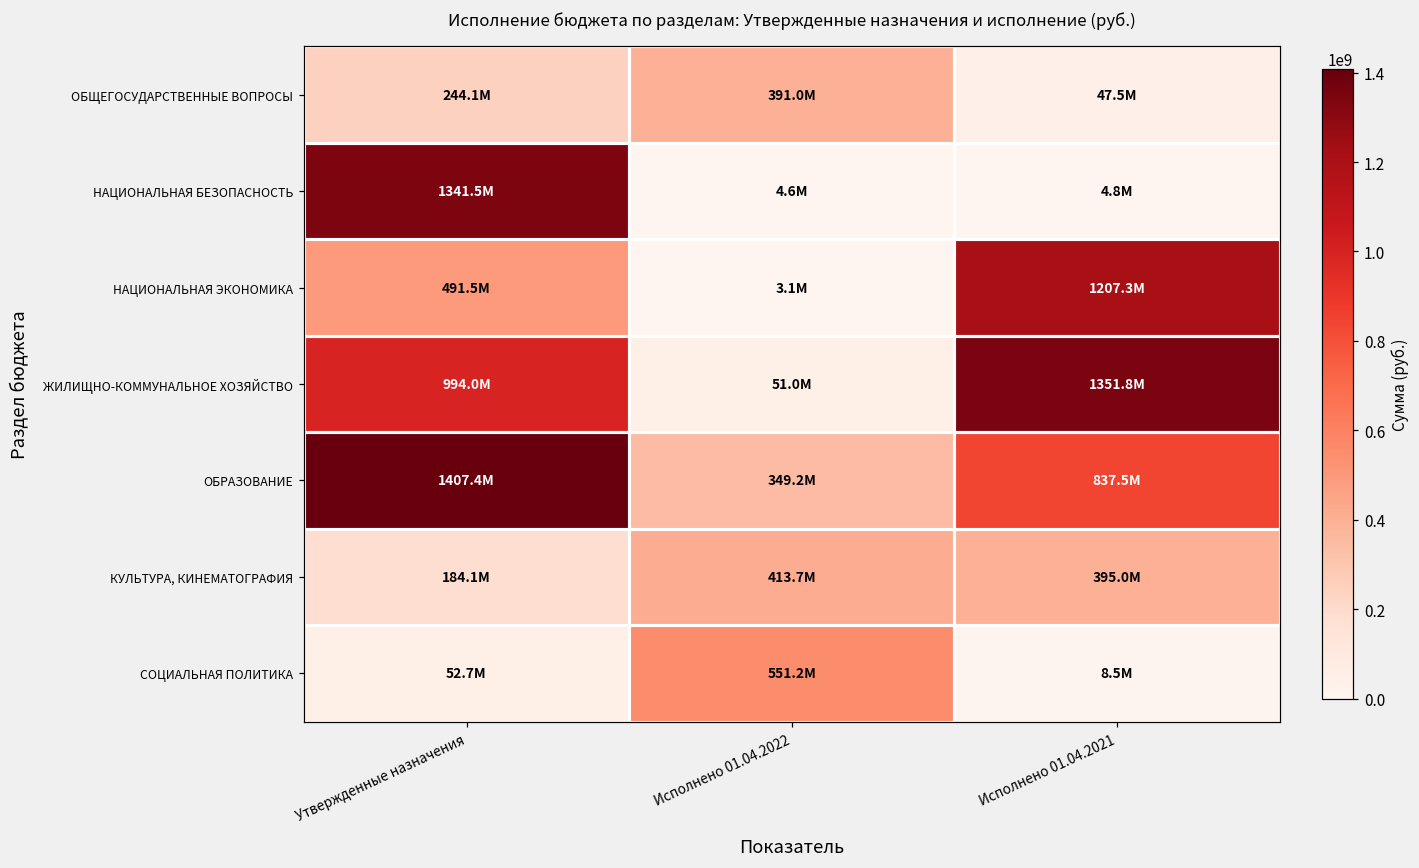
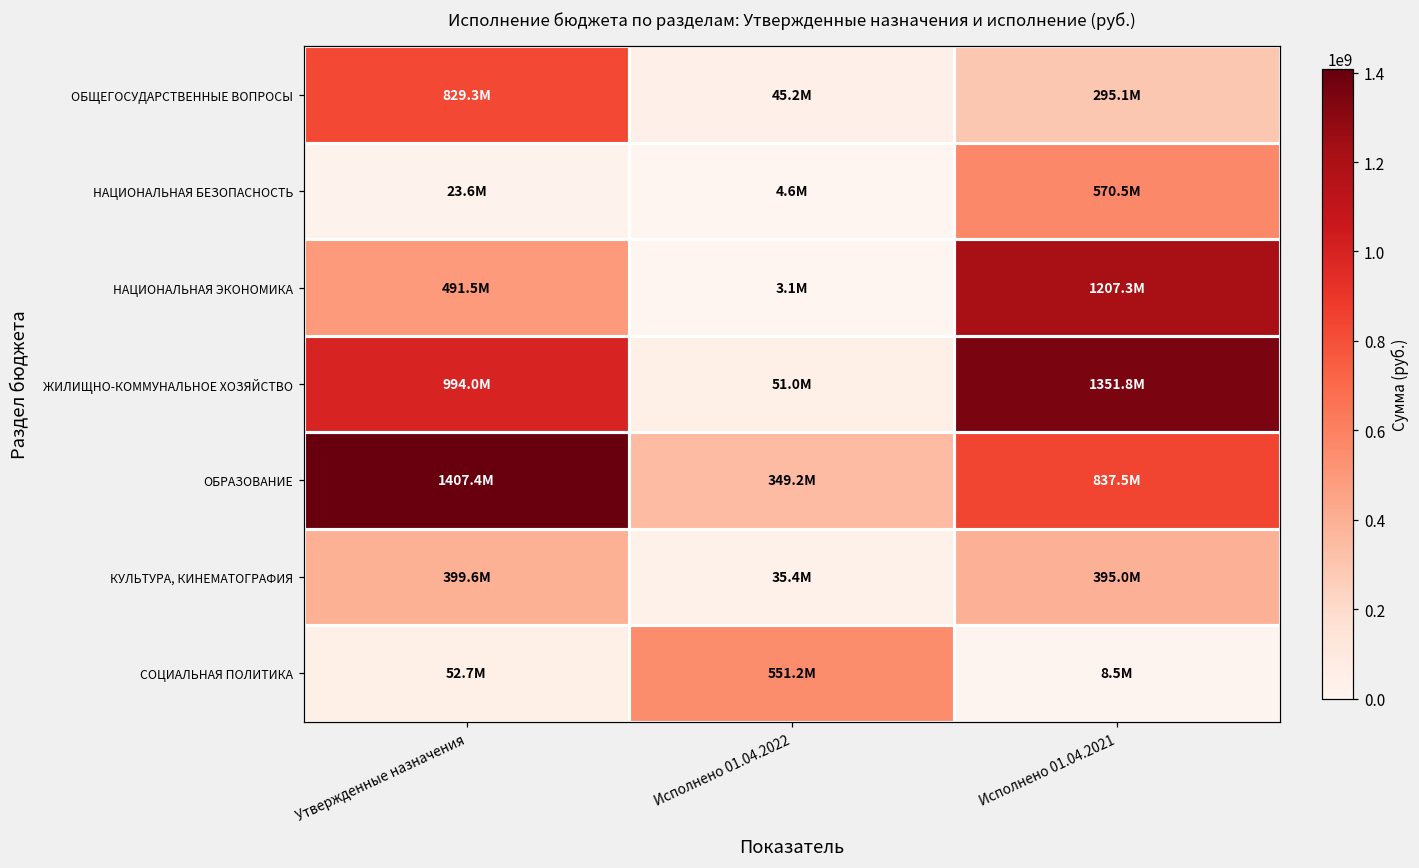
  {
    "ОБЩЕГОСУДАРСТВЕННЫЕ ВОПРОСЫ": {
-     "Утвержденные назначения": "244.1M",
-     "Исполнено 01.04.2022": "391.0M",
-     "Исполнено 01.04.2021": "47.5M"
+     "Утвержденные назначения": "829.3M",
+     "Исполнено 01.04.2022": "45.2M",
+     "Исполнено 01.04.2021": "295.1M"
    },
    "НАЦИОНАЛЬНАЯ БЕЗОПАСНОСТЬ": {
-     "Утвержденные назначения": "1341.5M",
+     "Утвержденные назначения": "23.6M",
      "Исполнено 01.04.2022": "4.6M",
-     "Исполнено 01.04.2021": "4.8M"
+     "Исполнено 01.04.2021": "570.5M"
    },
    "НАЦИОНАЛЬНАЯ ЭКОНОМИКА": {
      "Утвержденные назначения": "491.5M",
      "Исполнено 01.04.2022": "3.1M",
      "Исполнено 01.04.2021": "1207.3M"
    },
    "ЖИЛИЩНО-КОММУНАЛЬНОЕ ХОЗЯЙСТВО": {
      "Утвержденные назначения": "994.0M",
      "Исполнено 01.04.2022": "51.0M",
      "Исполнено 01.04.2021": "1351.8M"
    },
    "ОБРАЗОВАНИЕ": {
      "Утвержденные назначения": "1407.4M",
      "Исполнено 01.04.2022": "349.2M",
      "Исполнено 01.04.2021": "837.5M"
    },
    "КУЛЬТУРА, КИНЕМАТОГРАФИЯ": {
-     "Утвержденные назначения": "184.1M",
-     "Исполнено 01.04.2022": "413.7M",
+     "Утвержденные назначения": "399.6M",
+     "Исполнено 01.04.2022": "35.4M",
      "Исполнено 01.04.2021": "395.0M"
    },
    "СОЦИАЛЬНАЯ ПОЛИТИКА": {
      "Утвержденные назначения": "52.7M",
      "Исполнено 01.04.2022": "551.2M",
      "Исполнено 01.04.2021": "8.5M"
    }
  }
